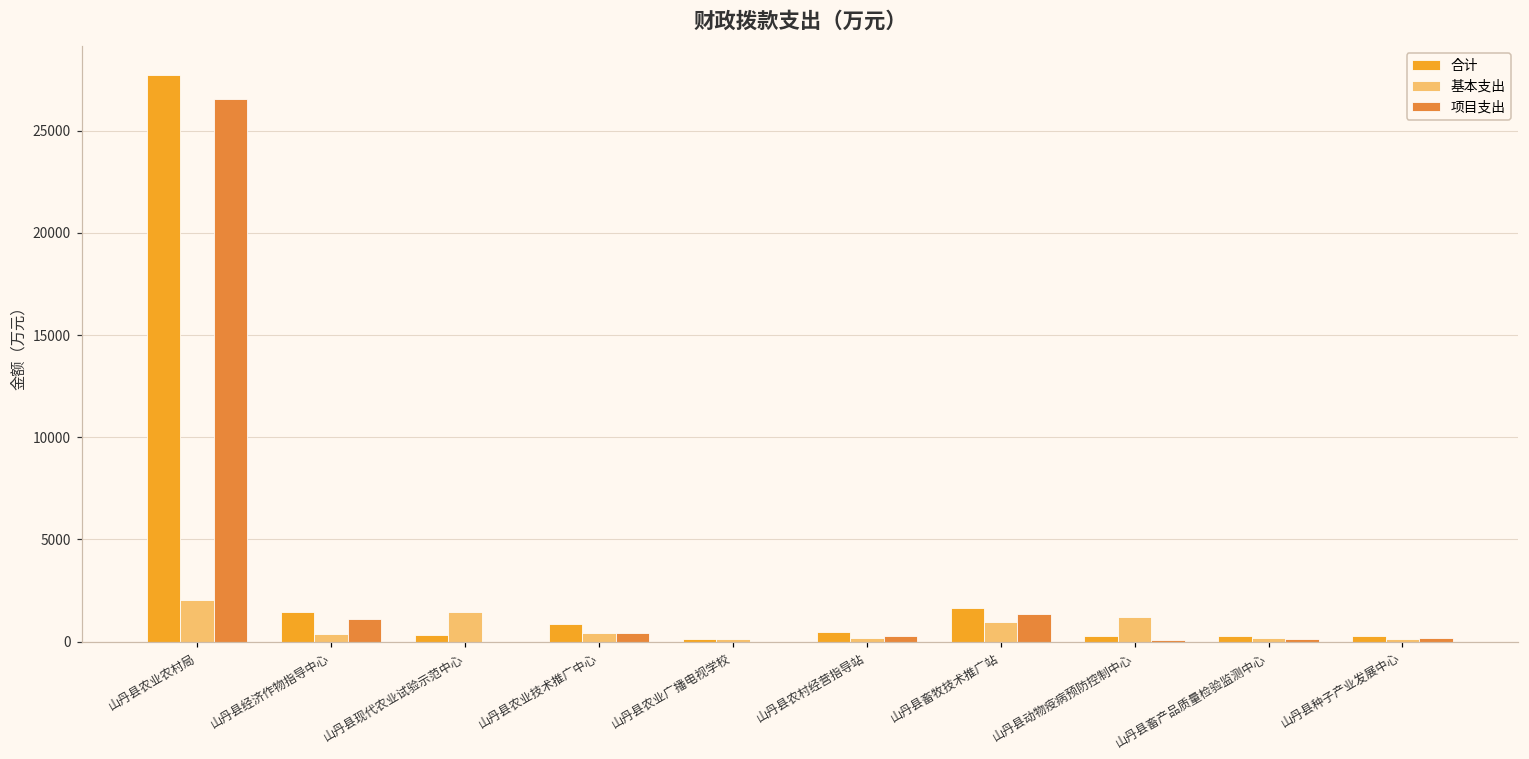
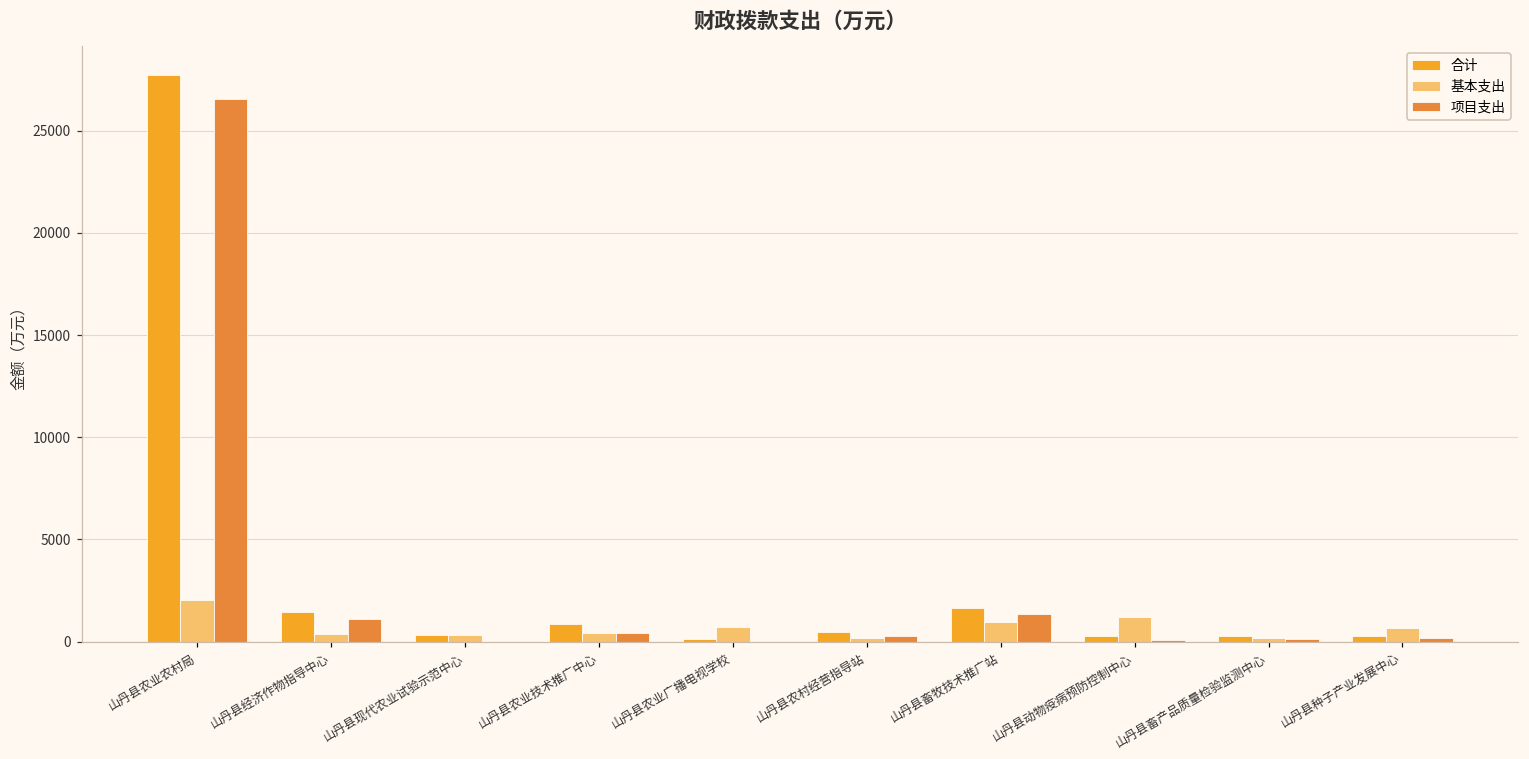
  {
    "基本支出": {
      "山丹县农业农村局": 2100,
      "山丹县经济作物指导中心": 400,
-     "山丹县现代农业试验示范中心": 1500,
+     "山丹县现代农业试验示范中心": 300,
      "山丹县农业技术推广中心": 400,
-     "山丹县农业广播电视学校": 100,
+     "山丹县农业广播电视学校": 700,
      "山丹县农村经营指导站": 200,
      "山丹县畜牧技术推广站": 900,
      "山丹县动物疫病预防控制中心": 1200,
      "山丹县畜产品质量检验监测中心": 200,
-     "山丹县种子产业发展中心": 100
+     "山丹县种子产业发展中心": 600
    }
  }
